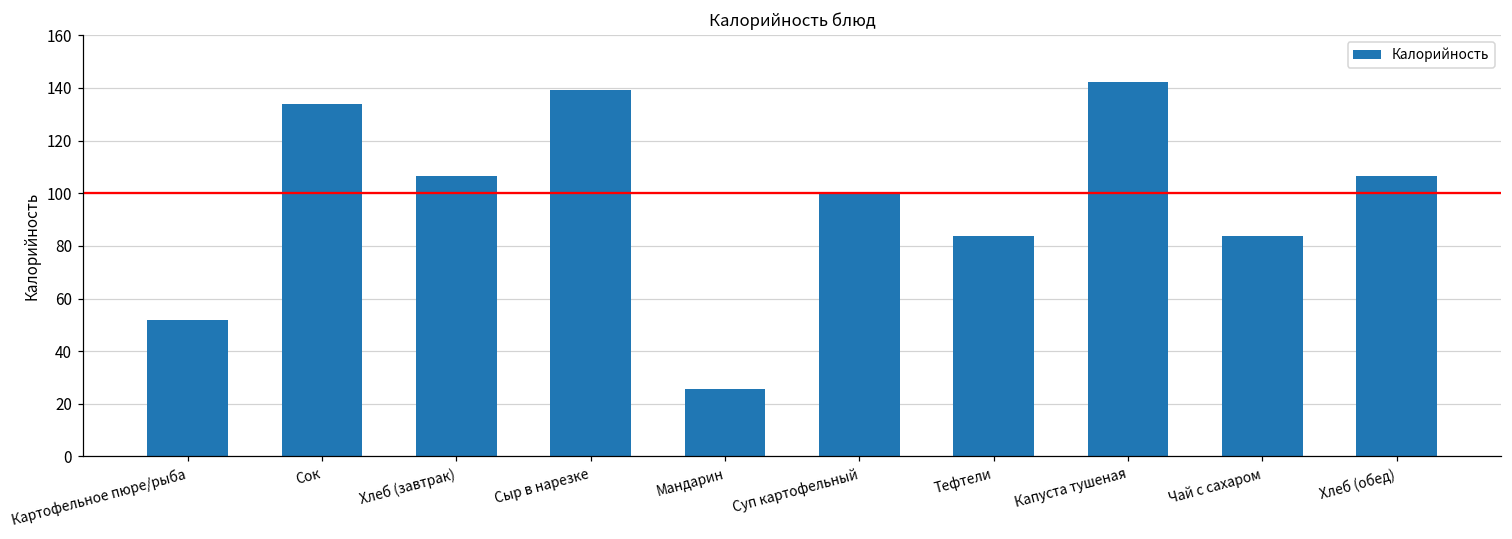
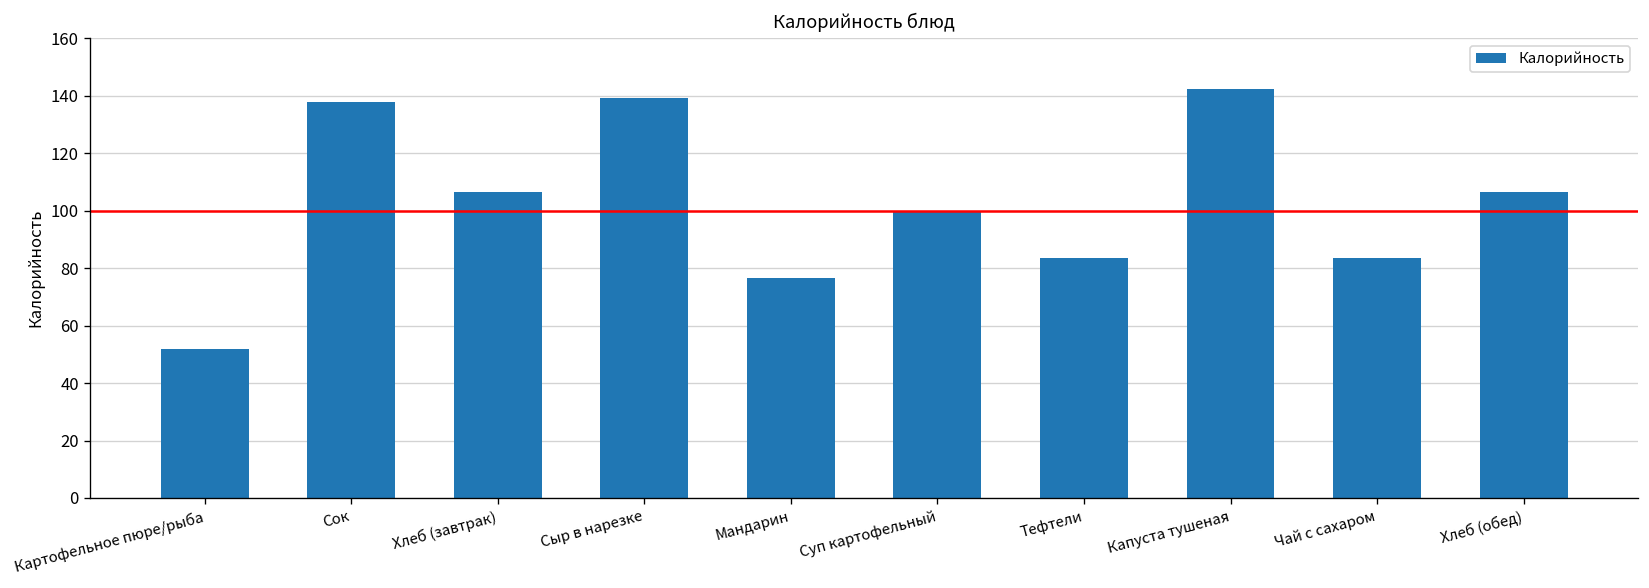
  {
    "Картофельное пюре/рыба": 52,
-   "Сок": 134,
+   "Сок": 138,
    "Хлеб (завтрак)": 107,
    "Сыр в нарезке": 139,
-   "Мандарин": 26,
+   "Мандарин": 77,
    "Суп картофельный": 100,
    "Тефтели": 84,
    "Капуста тушеная": 142,
    "Чай с сахаром": 84,
    "Хлеб (обед)": 107
  }
